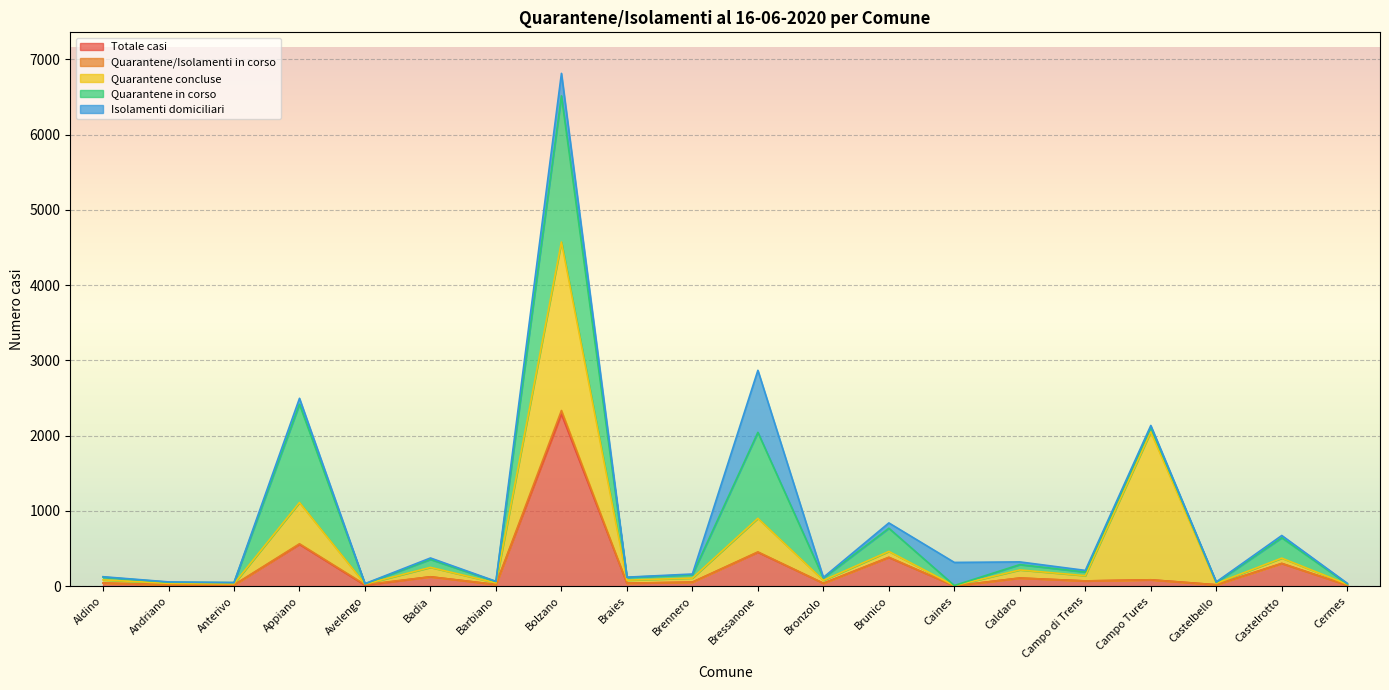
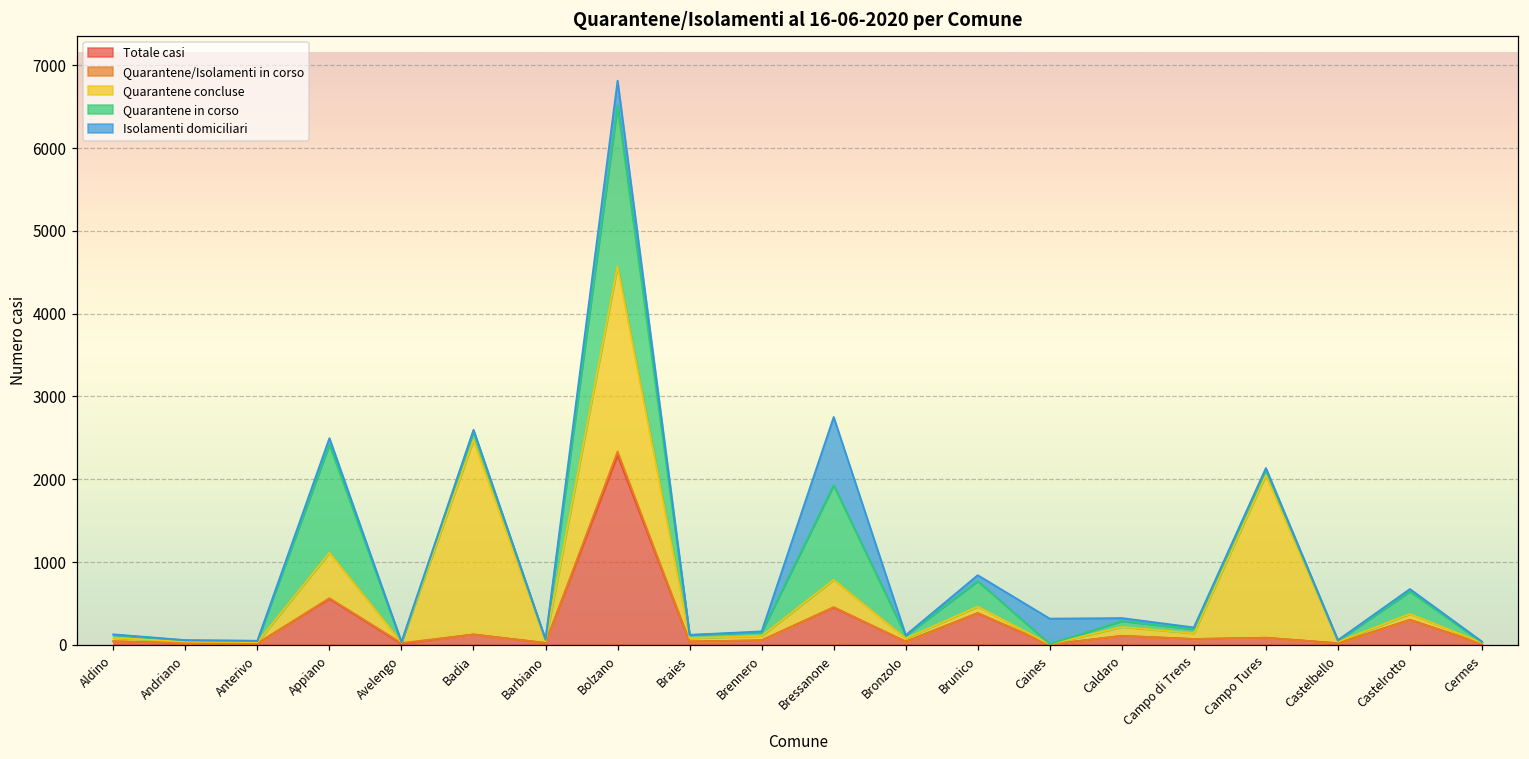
  {
    "Quarantene concluse": {
      "Aldino": 0,
      "Appiano": 500,
-     "Badia": 100,
+     "Badia": 2300,
      "Bolzano": 2200,
      "Braies": 0,
      "Brennero": 100,
-     "Bressanone": 400,
+     "Bressanone": 300,
      "Brunico": 100,
      "Caldaro": 100,
      "Campo di Trens": 100,
      "Campo Tures": 2000,
      "Castelrotto": 100
    },
    "Quarantene in corso": {
      "Appiano": 1300,
      "Bolzano": 1900,
      "Bressanone": 1100,
      "Brunico": 300,
      "Caldaro": 100
    },
    "Isolamenti domiciliari": {
      "Appiano": 100,
      "Bolzano": 300,
      "Bressanone": 800,
      "Brunico": 100,
      "Caines": 300,
      "Caldaro": 0
    }
  }
